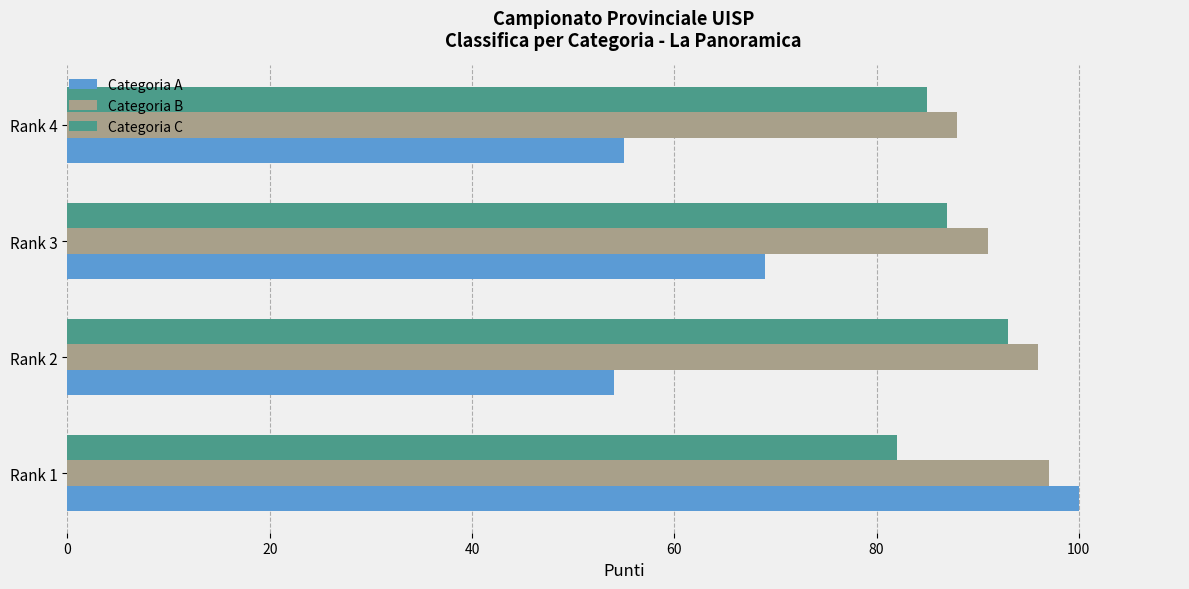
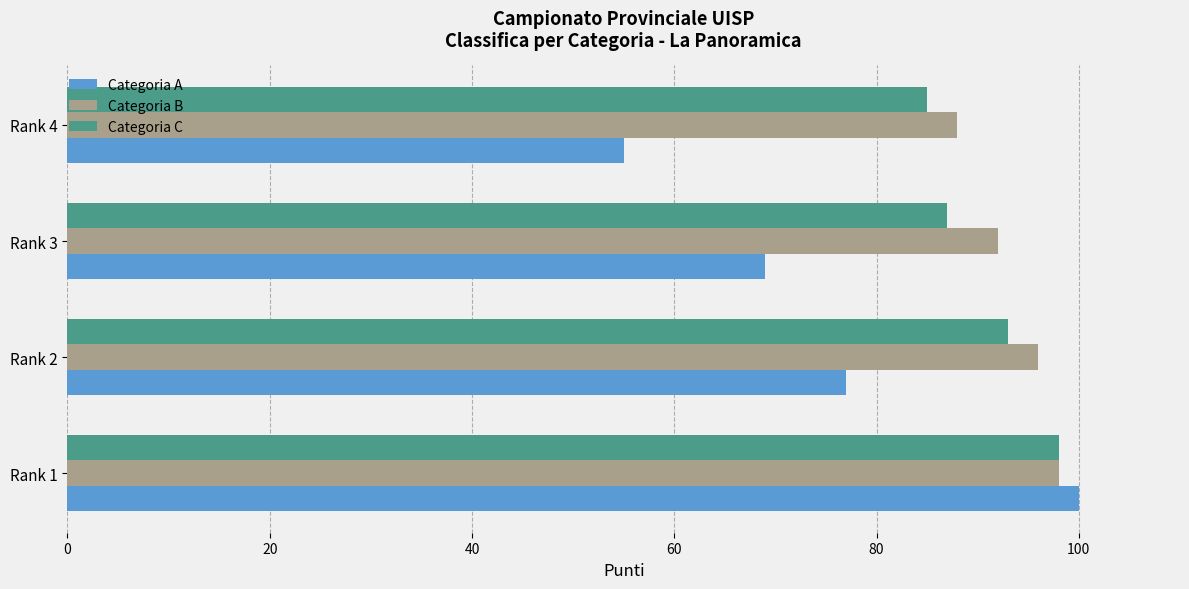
  {
    "Categoria A": {
      "Rank 4": 55,
      "Rank 3": 69,
-     "Rank 2": 54,
+     "Rank 2": 77,
      "Rank 1": 100
    },
    "Categoria B": {
      "Rank 4": 88,
-     "Rank 3": 91,
+     "Rank 3": 92,
      "Rank 2": 96,
-     "Rank 1": 97
+     "Rank 1": 98
    },
    "Categoria C": {
      "Rank 4": 85,
      "Rank 3": 87,
      "Rank 2": 93,
-     "Rank 1": 82
+     "Rank 1": 98
    }
  }
